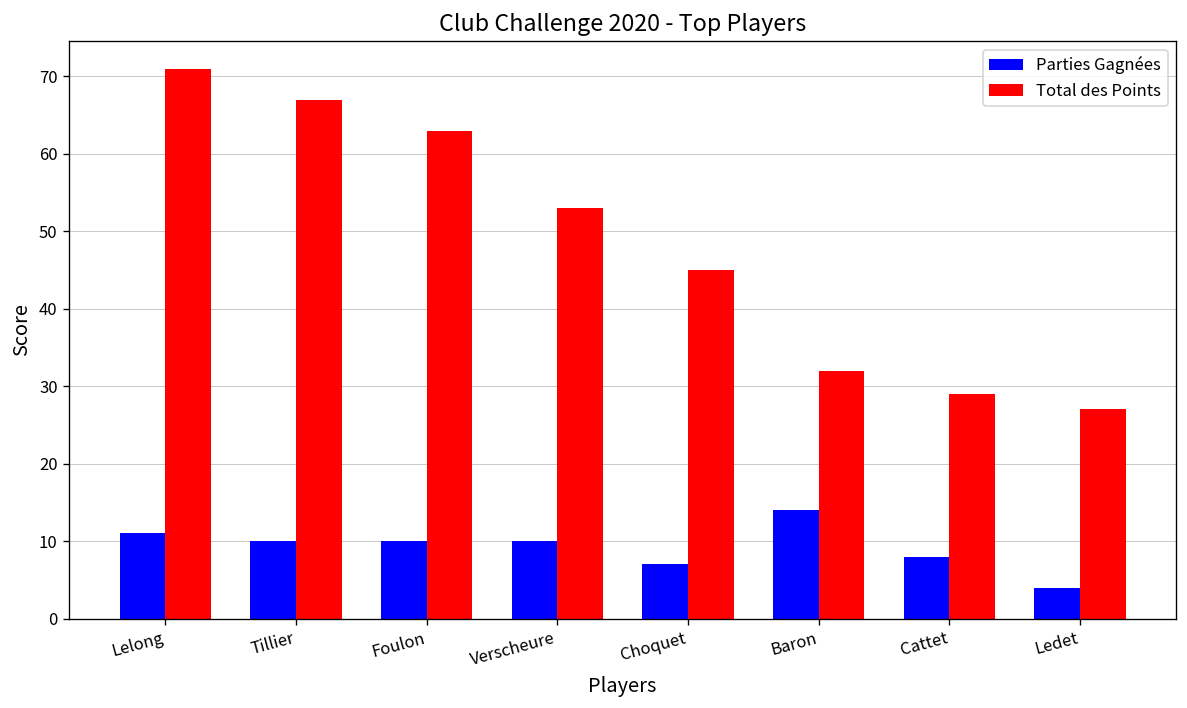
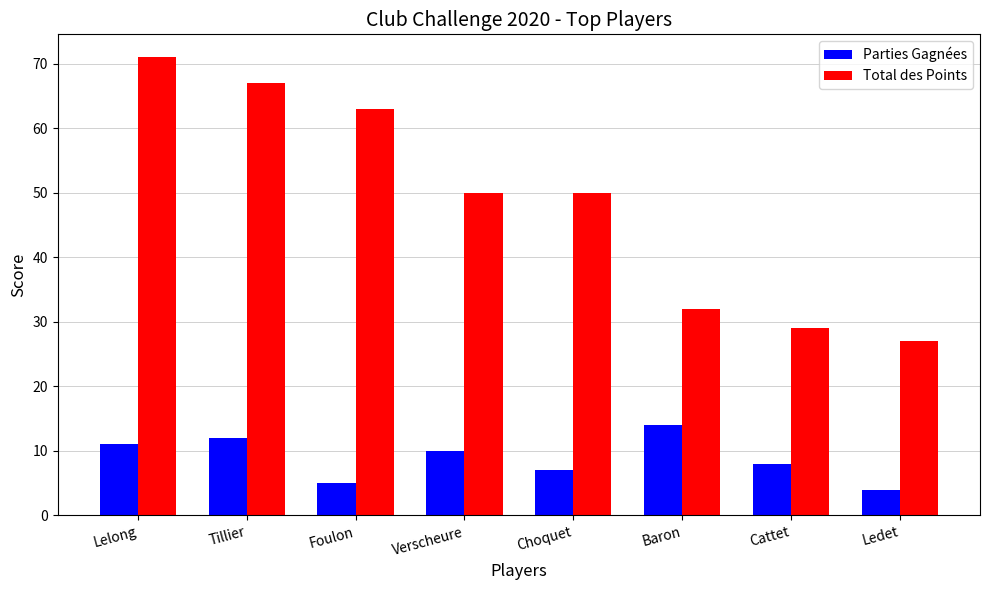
  {
    "Parties Gagnées": {
      "Lelong": 11,
-     "Tillier": 10,
-     "Foulon": 10,
+     "Tillier": 12,
+     "Foulon": 5,
      "Verscheure": 10,
      "Choquet": 7,
      "Baron": 14,
      "Cattet": 8,
      "Ledet": 4
    },
    "Total des Points": {
      "Lelong": 71,
      "Tillier": 67,
      "Foulon": 63,
-     "Verscheure": 53,
-     "Choquet": 45,
+     "Verscheure": 50,
+     "Choquet": 50,
      "Baron": 32,
      "Cattet": 29,
      "Ledet": 27
    }
  }
